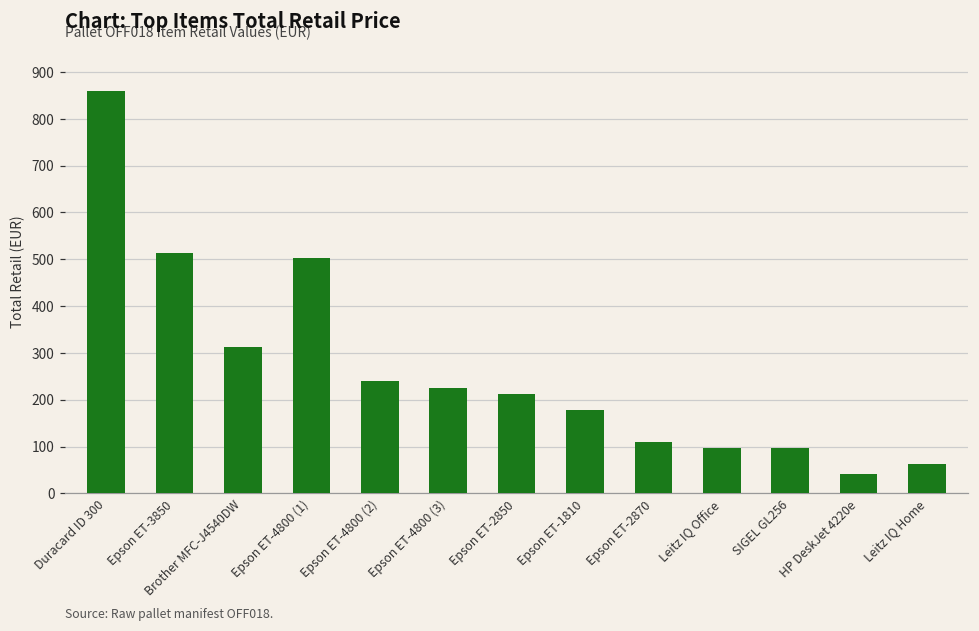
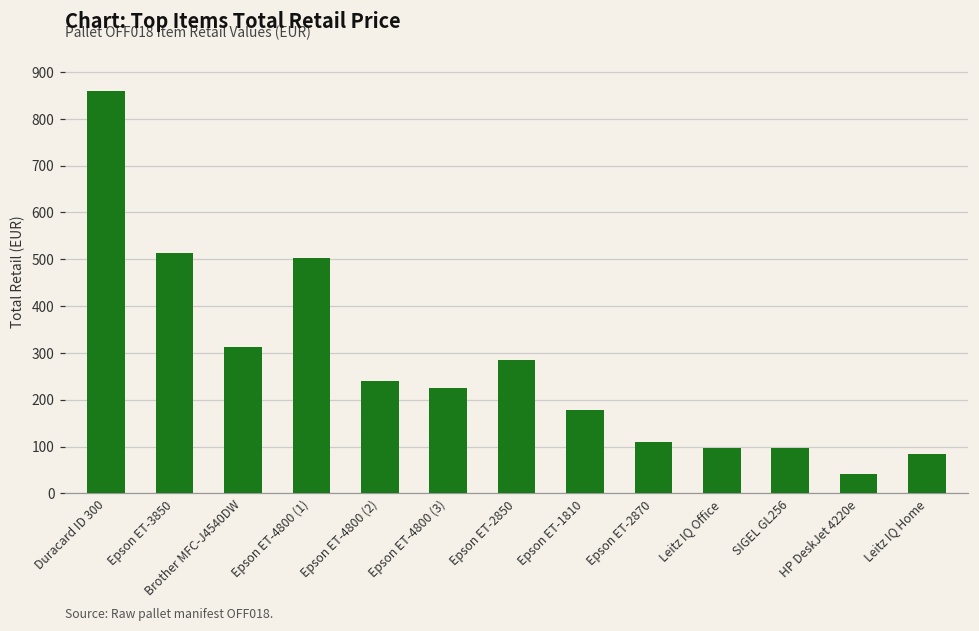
  {
    "Duracard ID 300": 860,
    "Epson ET-3850": 510,
    "Brother MFC-J4540DW": 310,
    "Epson ET-4800 (1)": 500,
    "Epson ET-4800 (2)": 240,
    "Epson ET-4800 (3)": 230,
-   "Epson ET-2850": 210,
+   "Epson ET-2850": 280,
    "Epson ET-1810": 180,
    "Epson ET-2870": 110,
    "Leitz IQ Office": 100,
    "SIGEL GL256": 100,
    "HP DeskJet 4220e": 40,
-   "Leitz IQ Home": 60
+   "Leitz IQ Home": 80
  }
